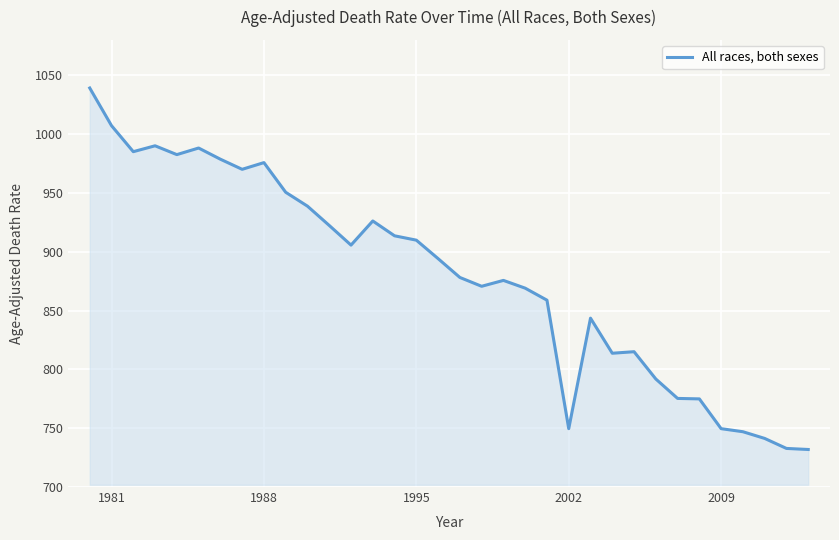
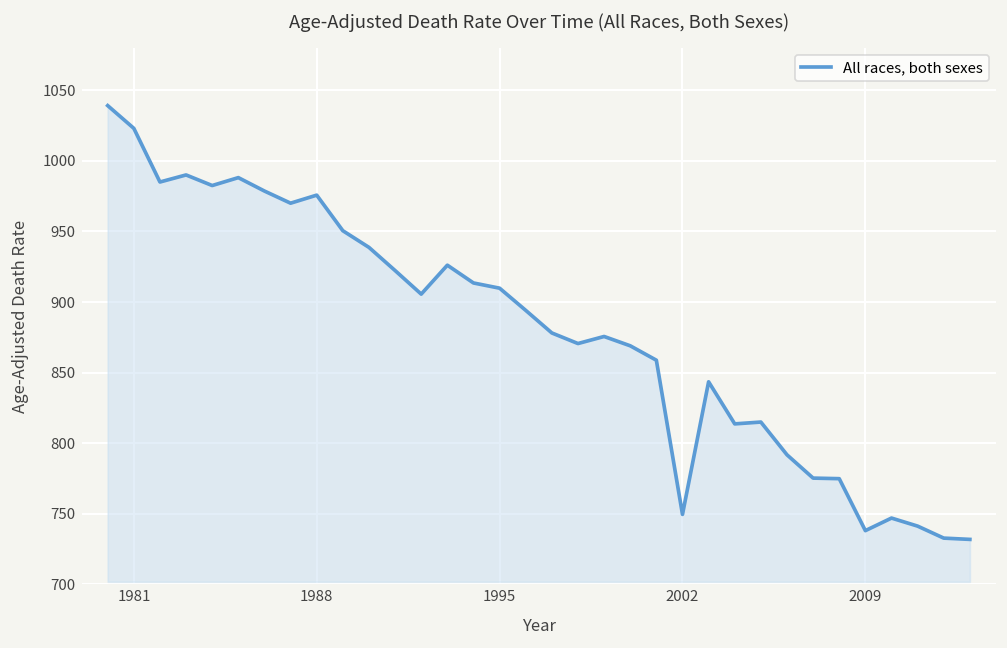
  {
-   "1981": 1007,
+   "1981": 1023,
    "1988": 976,
    "1995": 910,
    "2002": 750,
-   "2009": 750
+   "2009": 738
  }
